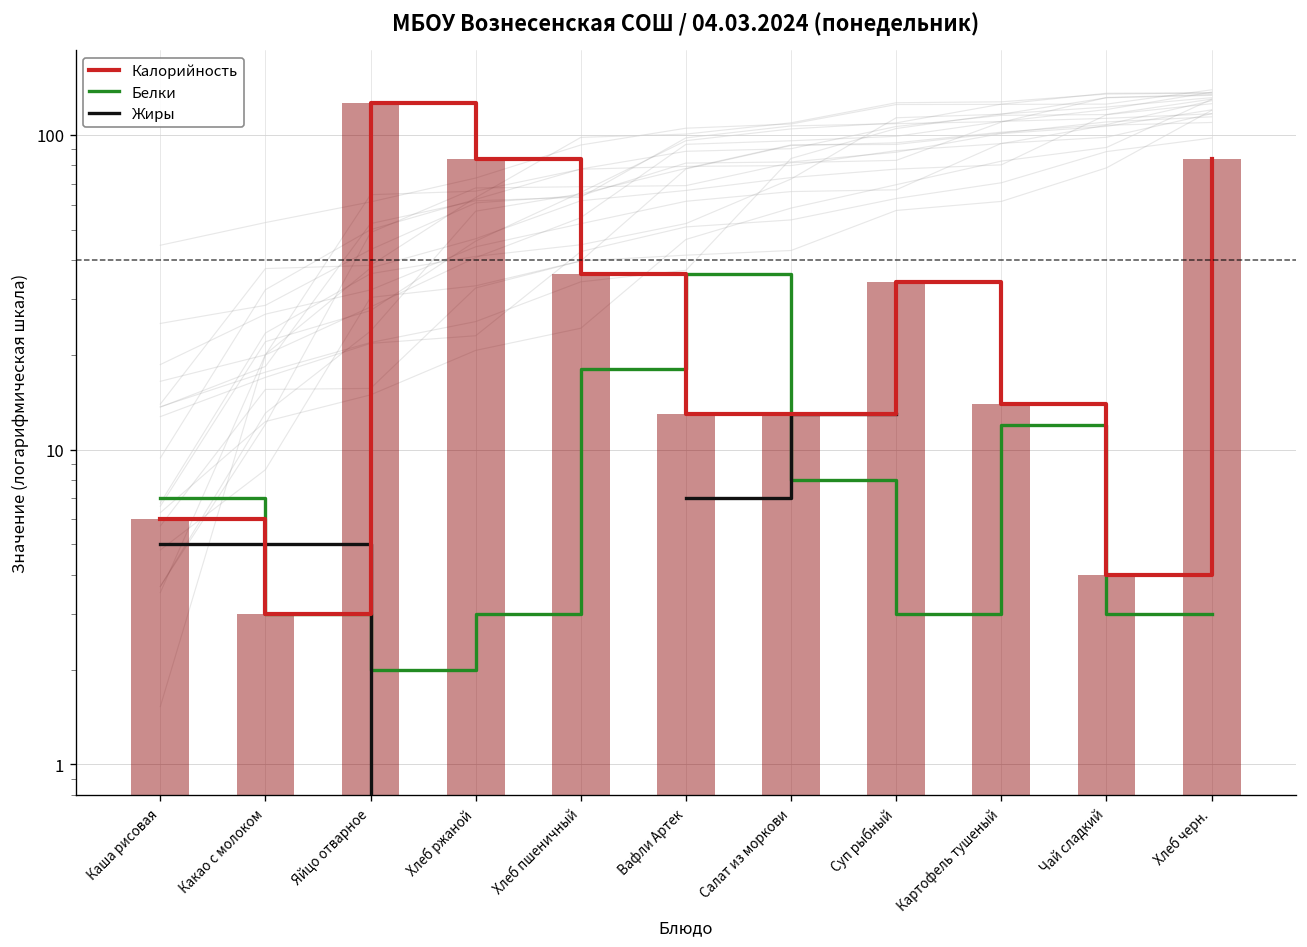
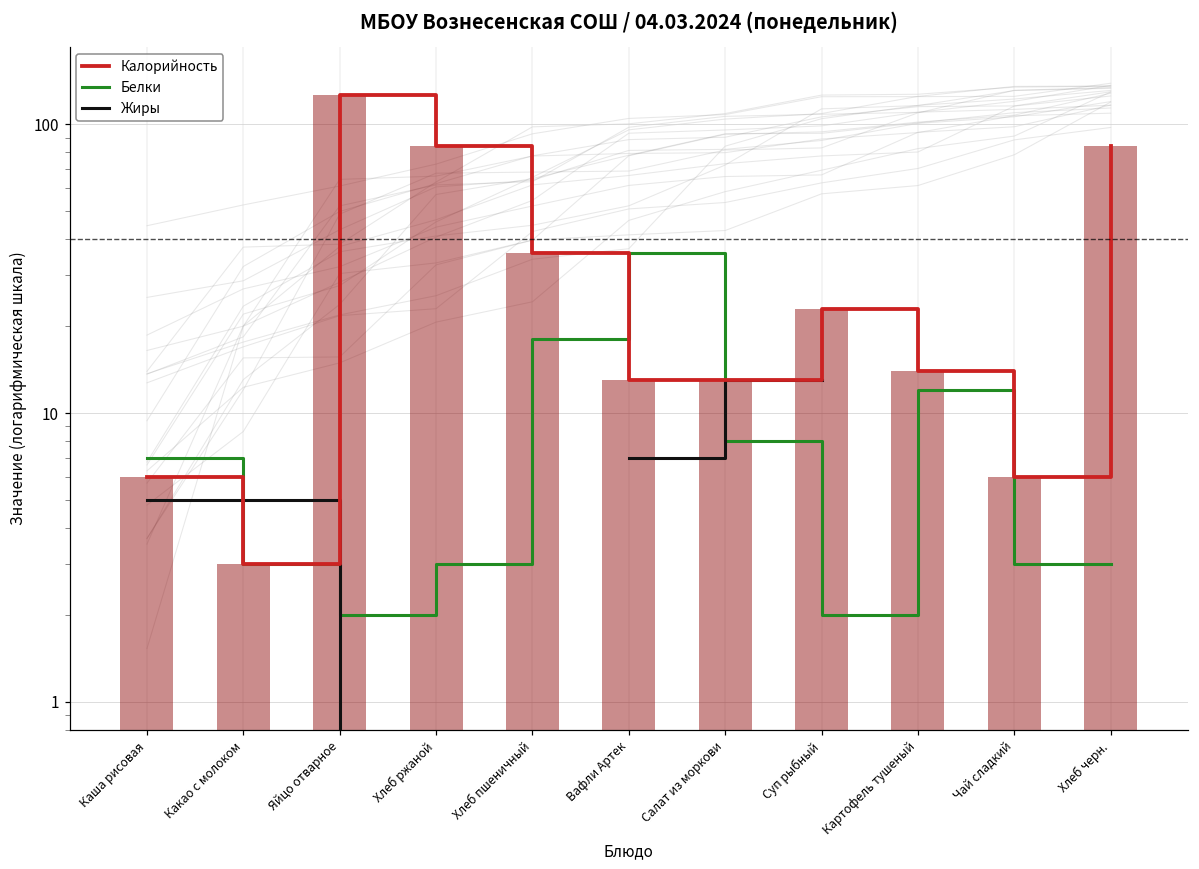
  {
    "Калорийность": {
      "Каша рисовая": 6,
      "Какао с молоком": 3,
      "Яйцо отварное": 130,
      "Хлеб ржаной": 84,
      "Хлеб пшеничный": 36,
      "Вафли Артек": 13,
      "Салат из моркови": 13,
-     "Суп рыбный": 34,
+     "Суп рыбный": 23,
      "Картофель тушеный": 14,
-     "Чай сладкий": 4,
+     "Чай сладкий": 6,
      "Хлеб черн.": 84
    },
    "Белки": {
      "Каша рисовая": 7,
      "Яйцо отварное": 2,
      "Хлеб ржаной": 3,
      "Хлеб пшеничный": 18,
      "Вафли Артек": 36,
      "Салат из моркови": 8,
-     "Суп рыбный": 3,
+     "Суп рыбный": 2,
      "Картофель тушеный": 12,
      "Чай сладкий": 3,
      "Хлеб черн.": 3
    },
    "Жиры": {
      "Каша рисовая": 5,
      "Какао с молоком": 5,
      "Вафли Артек": 7
    }
  }
